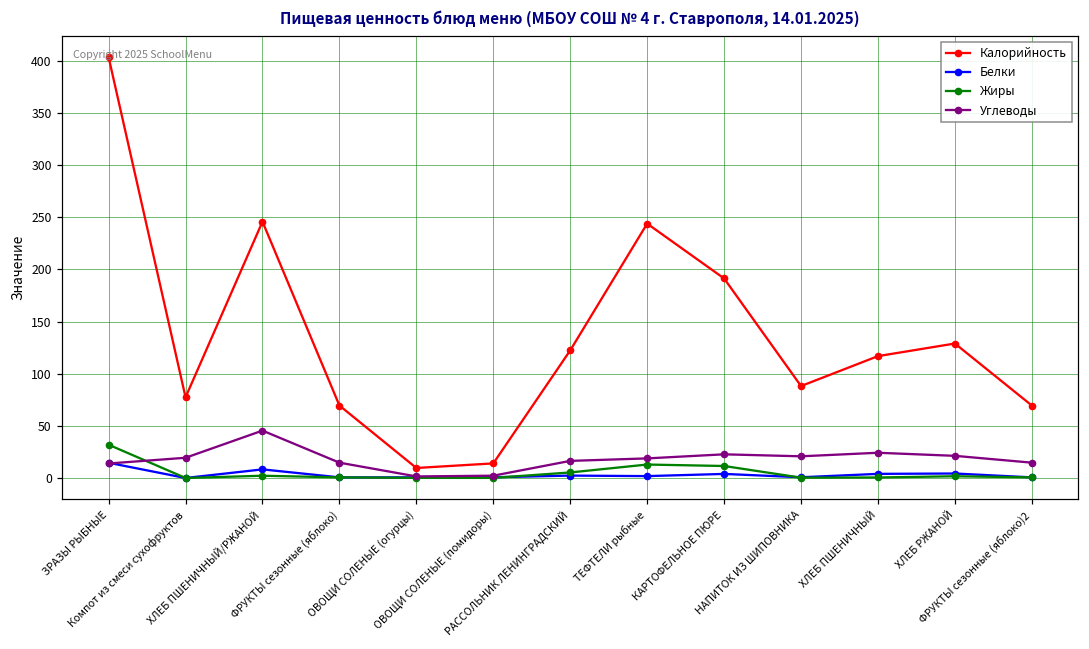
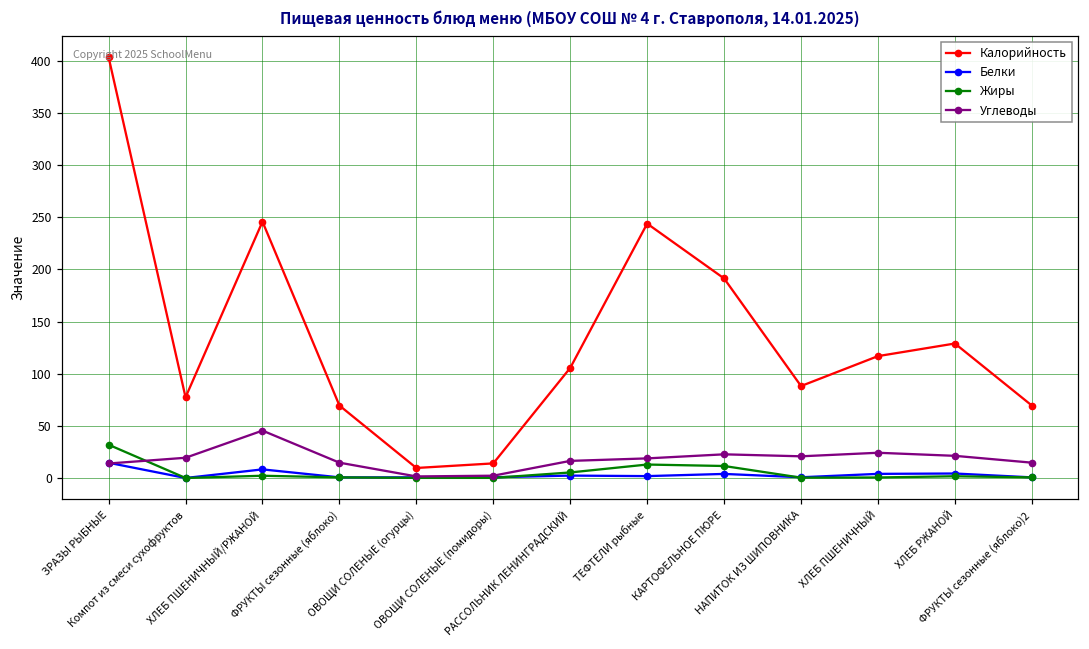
  {
    "Калорийность": {
      "Компот из смеси сухофруктов": 80,
      "ХЛЕБ ПШЕНИЧНЫЙ/РЖАНОЙ": 250,
      "ФРУКТЫ сезонные (яблоко)": 70,
      "ОВОЩИ СОЛЕНЫЕ (огурцы)": 10,
      "ОВОЩИ СОЛЕНЫЕ (помидоры)": 10,
-     "РАССОЛЬНИК ЛЕНИНГРАДСКИЙ": 120,
+     "РАССОЛЬНИК ЛЕНИНГРАДСКИЙ": 110,
      "ТЕФТЕЛИ рыбные": 240,
      "КАРТОФЕЛЬНОЕ ПЮРЕ": 190,
      "НАПИТОК ИЗ ШИПОВНИКА": 90,
      "ХЛЕБ ПШЕНИЧНЫЙ": 120,
      "ХЛЕБ РЖАНОЙ": 130,
      "ФРУКТЫ сезонные (яблоко)2": 70
    },
    "Белки": {
      "ХЛЕБ ПШЕНИЧНЫЙ/РЖАНОЙ": 10,
      "РАССОЛЬНИК ЛЕНИНГРАДСКИЙ": 0,
      "ТЕФТЕЛИ рыбные": 0,
      "КАРТОФЕЛЬНОЕ ПЮРЕ": 0,
      "ХЛЕБ ПШЕНИЧНЫЙ": 0
    },
    "Жиры": {
      "ЗРАЗЫ РЫБНЫЕ": 30,
      "ХЛЕБ ПШЕНИЧНЫЙ/РЖАНОЙ": 0,
      "РАССОЛЬНИК ЛЕНИНГРАДСКИЙ": 10,
      "ТЕФТЕЛИ рыбные": 10,
      "КАРТОФЕЛЬНОЕ ПЮРЕ": 10,
      "ХЛЕБ ПШЕНИЧНЫЙ": 0
    },
    "Углеводы": {
      "Компот из смеси сухофруктов": 20,
      "ХЛЕБ ПШЕНИЧНЫЙ/РЖАНОЙ": 50,
      "ФРУКТЫ сезонные (яблоко)": 10,
      "РАССОЛЬНИК ЛЕНИНГРАДСКИЙ": 20,
      "ТЕФТЕЛИ рыбные": 20,
      "КАРТОФЕЛЬНОЕ ПЮРЕ": 20,
      "НАПИТОК ИЗ ШИПОВНИКА": 20,
      "ХЛЕБ ПШЕНИЧНЫЙ": 20,
      "ХЛЕБ РЖАНОЙ": 20,
      "ФРУКТЫ сезонные (яблоко)2": 10
    }
  }
